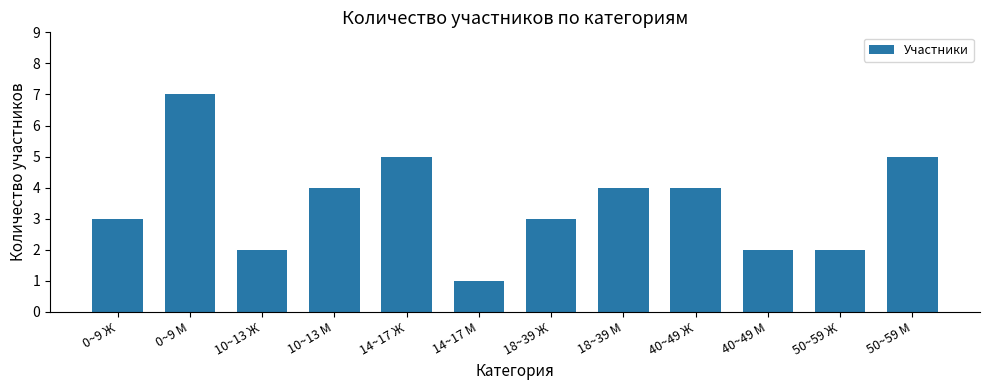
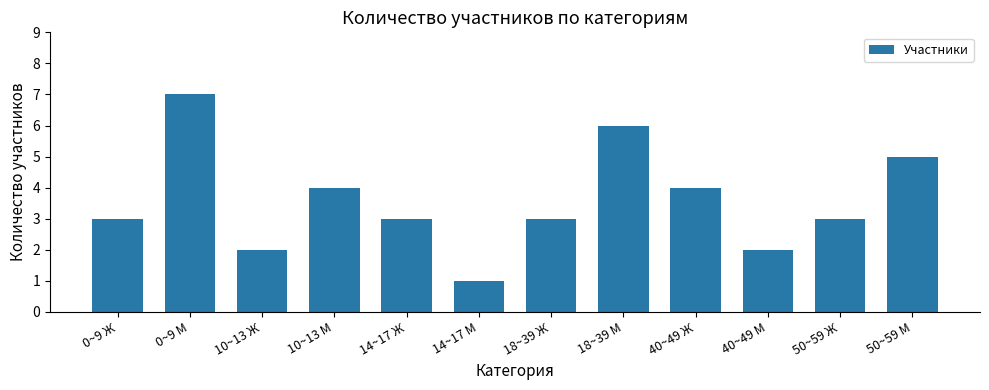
  {
    "0~9 Ж": 3,
    "0~9 М": 7,
    "10~13 Ж": 2,
    "10~13 М": 4,
-   "14~17 Ж": 5,
+   "14~17 Ж": 3,
    "14~17 М": 1,
    "18~39 Ж": 3,
-   "18~39 М": 4,
+   "18~39 М": 6,
    "40~49 Ж": 4,
    "40~49 М": 2,
-   "50~59 Ж": 2,
+   "50~59 Ж": 3,
    "50~59 М": 5
  }
